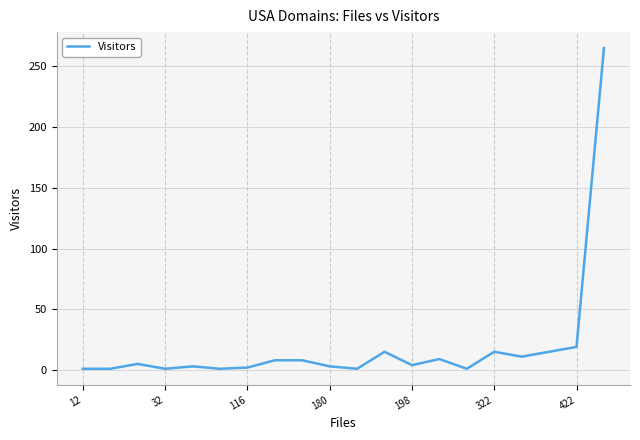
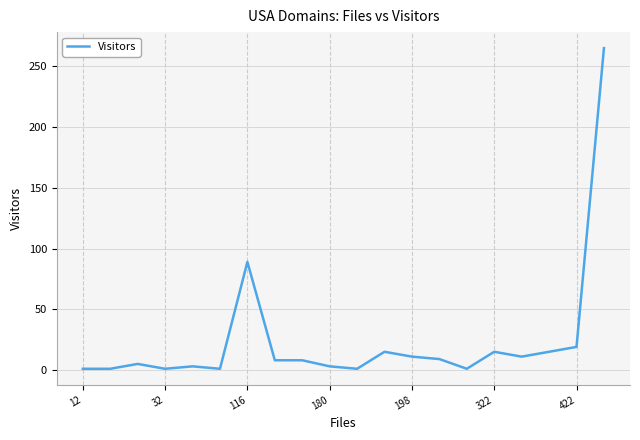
  {
    "12": 1,
    "32": 1,
-   "116": 2,
+   "116": 89,
    "180": 3,
-   "198": 4,
+   "198": 11,
    "322": 15,
    "422": 19
  }
